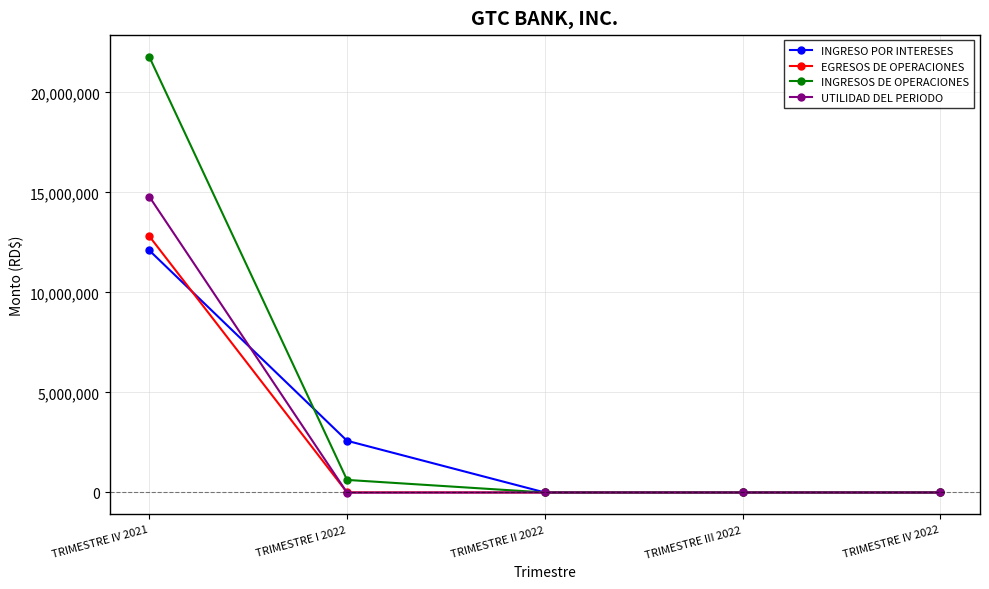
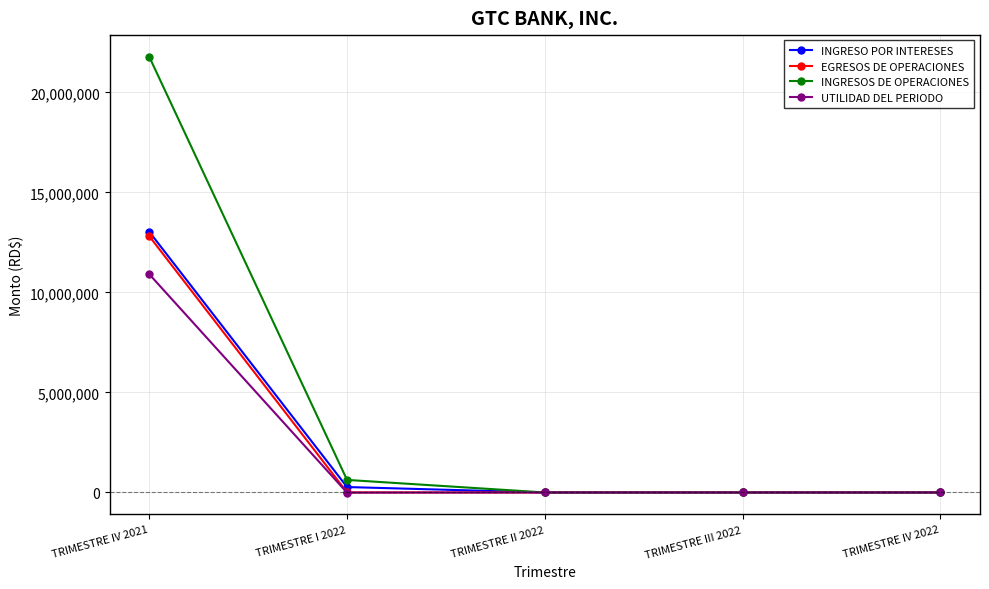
  {
    "INGRESO POR INTERESES": {
-     "TRIMESTRE IV 2021": "12,100,000",
-     "TRIMESTRE I 2022": "2,600,000"
+     "TRIMESTRE IV 2021": "13,000,000",
+     "TRIMESTRE I 2022": "300,000"
    },
    "EGRESOS DE OPERACIONES": {
      "TRIMESTRE IV 2021": "12,800,000"
    },
    "INGRESOS DE OPERACIONES": {
      "TRIMESTRE IV 2021": "21,800,000",
      "TRIMESTRE I 2022": "600,000"
    },
    "UTILIDAD DEL PERIODO": {
-     "TRIMESTRE IV 2021": "14,800,000"
+     "TRIMESTRE IV 2021": "10,900,000"
    }
  }
